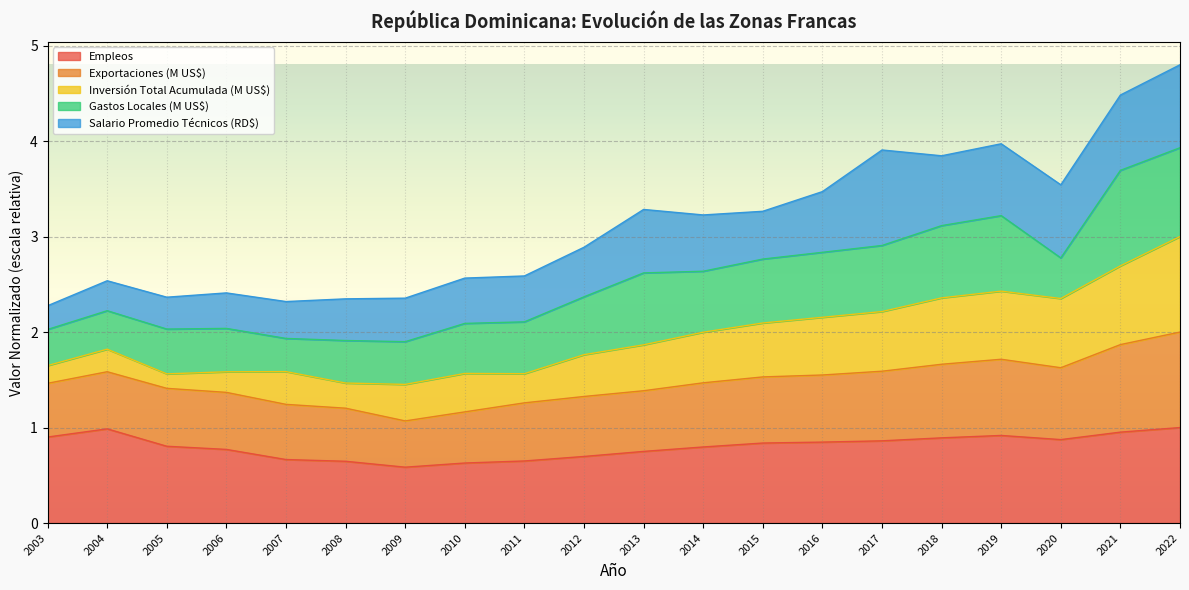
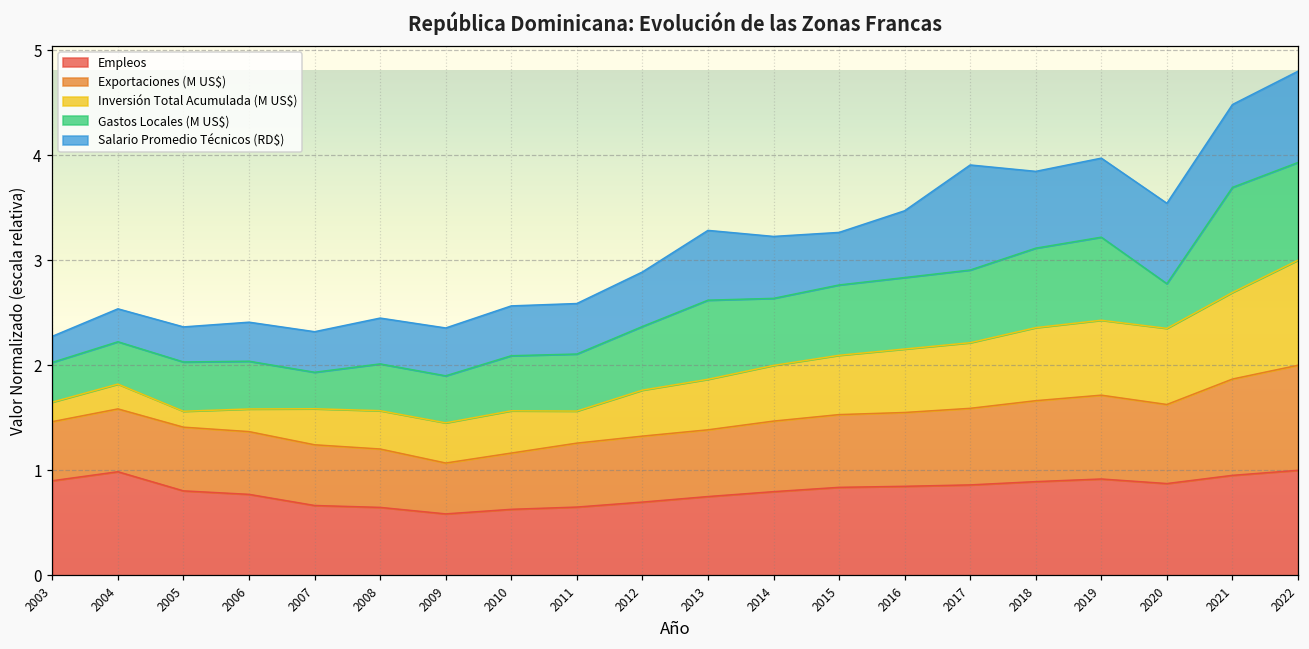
  {
    "Inversión Total Acumulada (M US$)": {
      "2003": 0.2,
      "2004": 0.2,
      "2005": 0.2,
      "2006": 0.2,
      "2007": 0.3,
-     "2008": 0.3,
+     "2008": 0.4,
      "2009": 0.4,
      "2010": 0.4,
      "2011": 0.3,
      "2012": 0.4,
      "2013": 0.5,
      "2014": 0.5,
      "2015": 0.6,
      "2016": 0.6,
      "2017": 0.6,
      "2018": 0.7,
      "2019": 0.7,
      "2020": 0.7,
      "2021": 0.8,
      "2022": 1.0
    },
    "Gastos Locales (M US$)": {
      "2003": 0.4,
      "2004": 0.4,
      "2005": 0.5,
      "2006": 0.5,
      "2007": 0.3,
      "2008": 0.4,
      "2009": 0.4,
      "2010": 0.5,
      "2011": 0.5,
      "2012": 0.6,
      "2013": 0.8,
      "2014": 0.6,
      "2015": 0.7,
      "2016": 0.7,
      "2017": 0.7,
      "2018": 0.8,
      "2019": 0.8,
      "2020": 0.4,
      "2021": 1.0,
      "2022": 0.9
    },
    "Salario Promedio Técnicos (RD$)": {
      "2003": 0.2,
      "2004": 0.3,
      "2005": 0.3,
      "2006": 0.4,
      "2007": 0.4,
      "2008": 0.4,
      "2009": 0.5,
      "2010": 0.5,
      "2011": 0.5,
      "2012": 0.5,
      "2013": 0.7,
      "2014": 0.6,
      "2015": 0.5,
      "2016": 0.6,
      "2017": 1.0,
      "2018": 0.7,
      "2019": 0.8,
      "2020": 0.8,
      "2021": 0.8,
      "2022": 0.9
    }
  }
